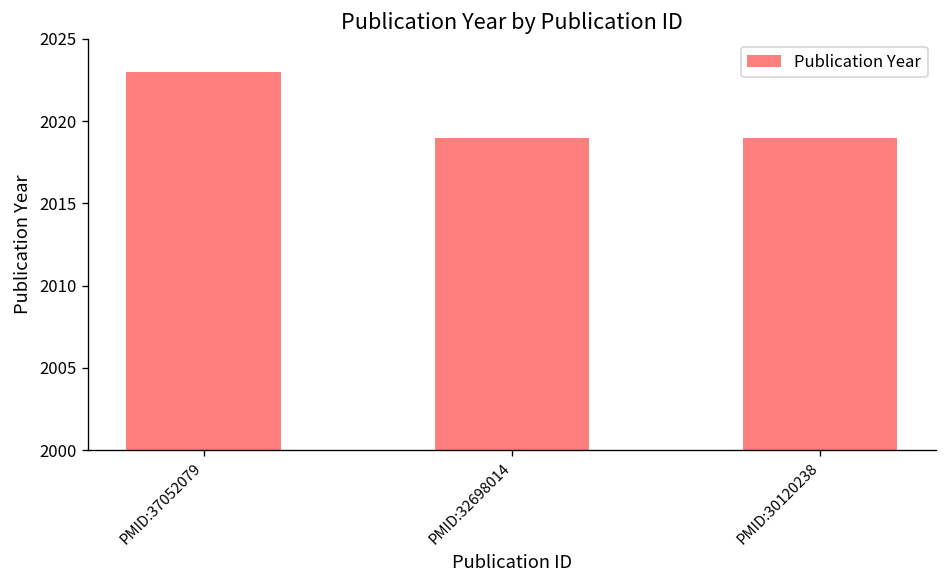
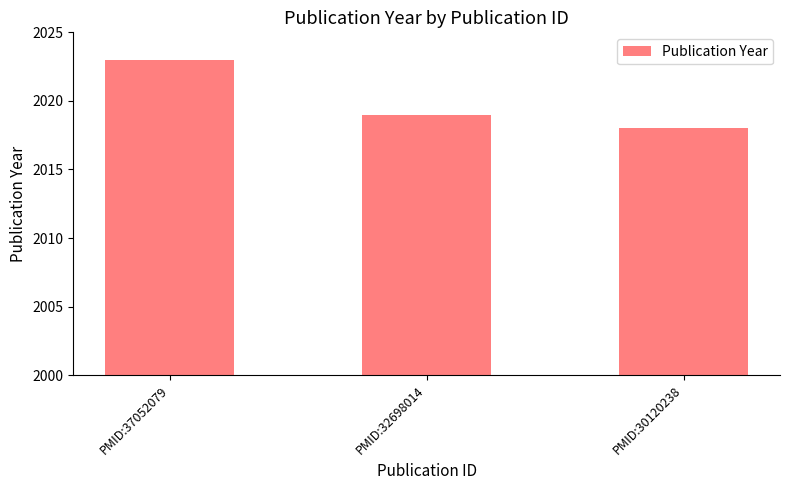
  {
    "PMID:37052079": 2023,
    "PMID:32698014": 2019,
-   "PMID:30120238": 2019
+   "PMID:30120238": 2018
  }
